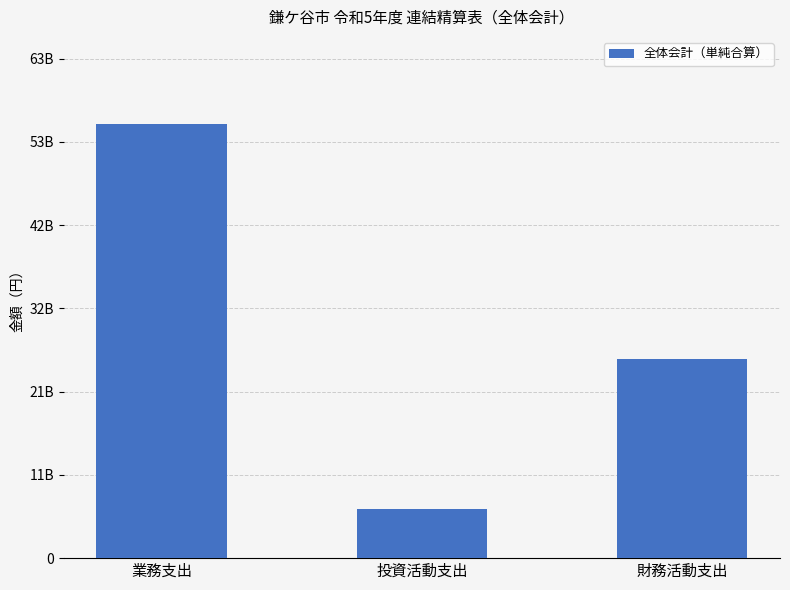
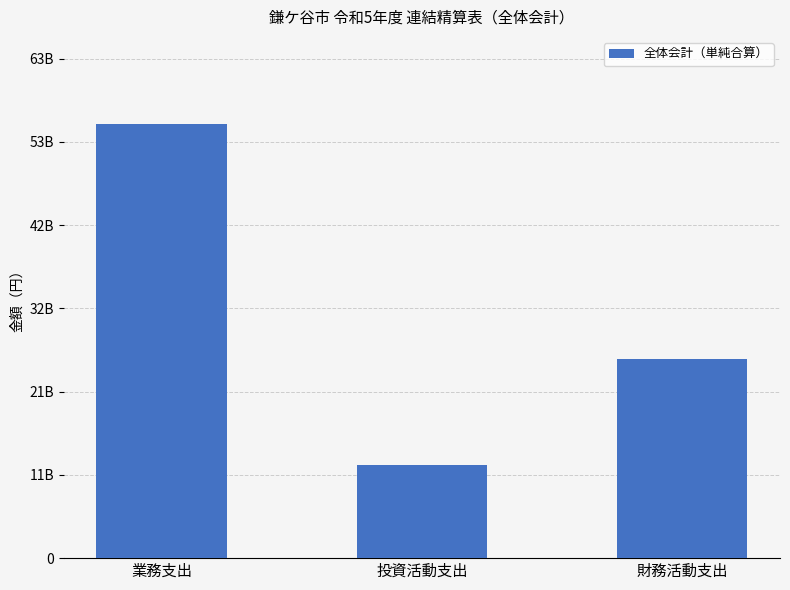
  {
    "業務支出": 55000000000,
-   "投資活動支出": 6000000000,
+   "投資活動支出": 12000000000,
    "財務活動支出": 25000000000
  }
